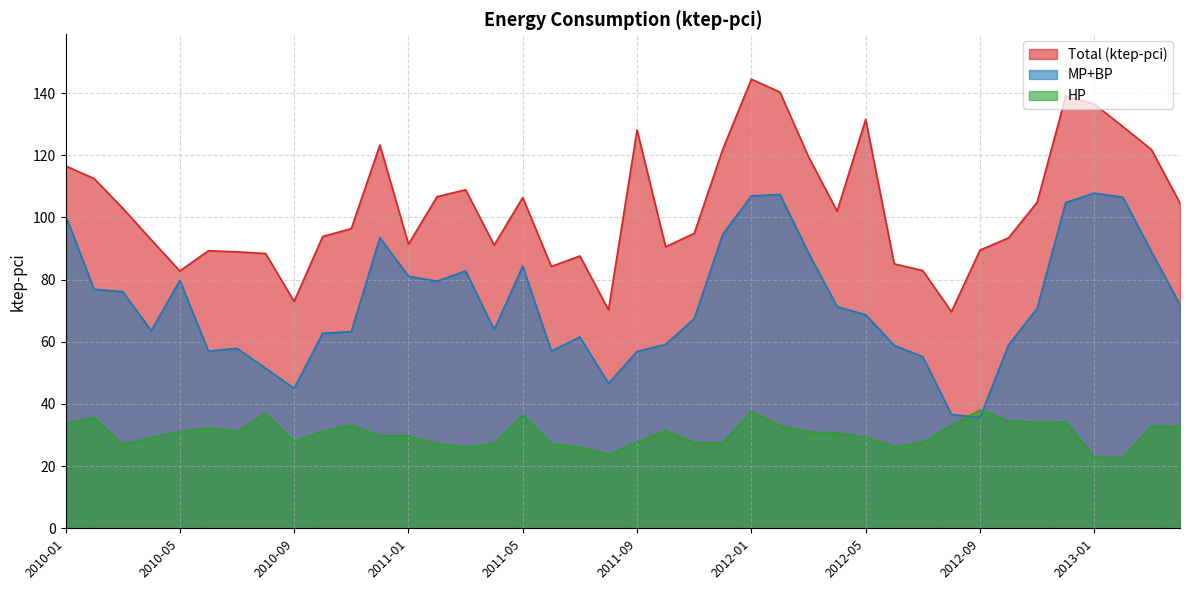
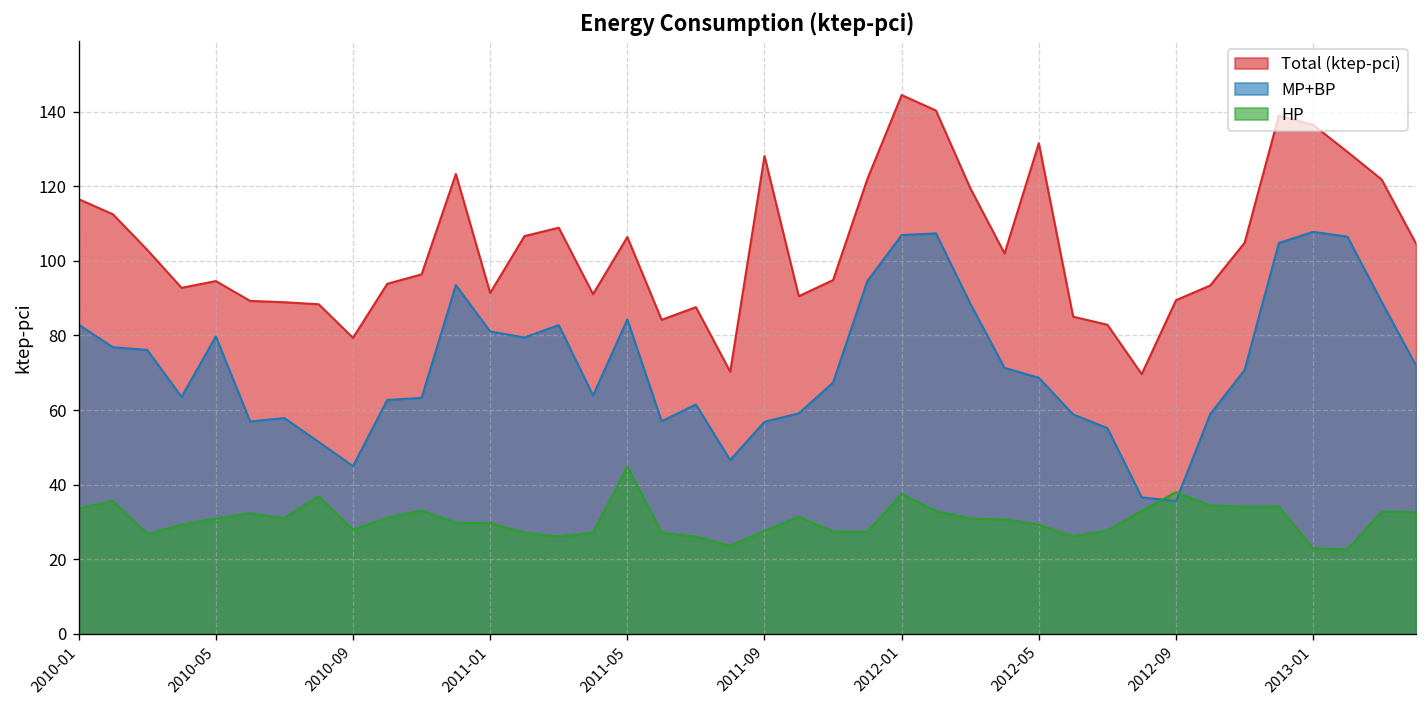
  {
    "Total (ktep-pci)": {
      "2010-01": 117,
-     "2010-05": 83,
-     "2010-09": 73,
+     "2010-05": 95,
+     "2010-09": 79,
      "2011-01": 91,
      "2011-05": 106,
      "2011-09": 128,
      "2012-01": 144,
      "2012-05": 132,
      "2012-09": 89
    },
    "MP+BP": {
-     "2010-01": 101,
+     "2010-01": 83,
      "2010-05": 80,
      "2010-09": 45,
      "2011-01": 81,
      "2011-05": 84,
      "2011-09": 57,
      "2012-01": 107,
      "2012-05": 69,
      "2012-09": 36,
      "2013-01": 108
    },
    "HP": {
      "2010-01": 34,
      "2010-05": 31,
      "2010-09": 28,
      "2011-01": 30,
-     "2011-05": 36,
+     "2011-05": 45,
      "2011-09": 28,
      "2012-01": 38,
      "2012-05": 29,
      "2012-09": 38,
      "2013-01": 23
    }
  }
